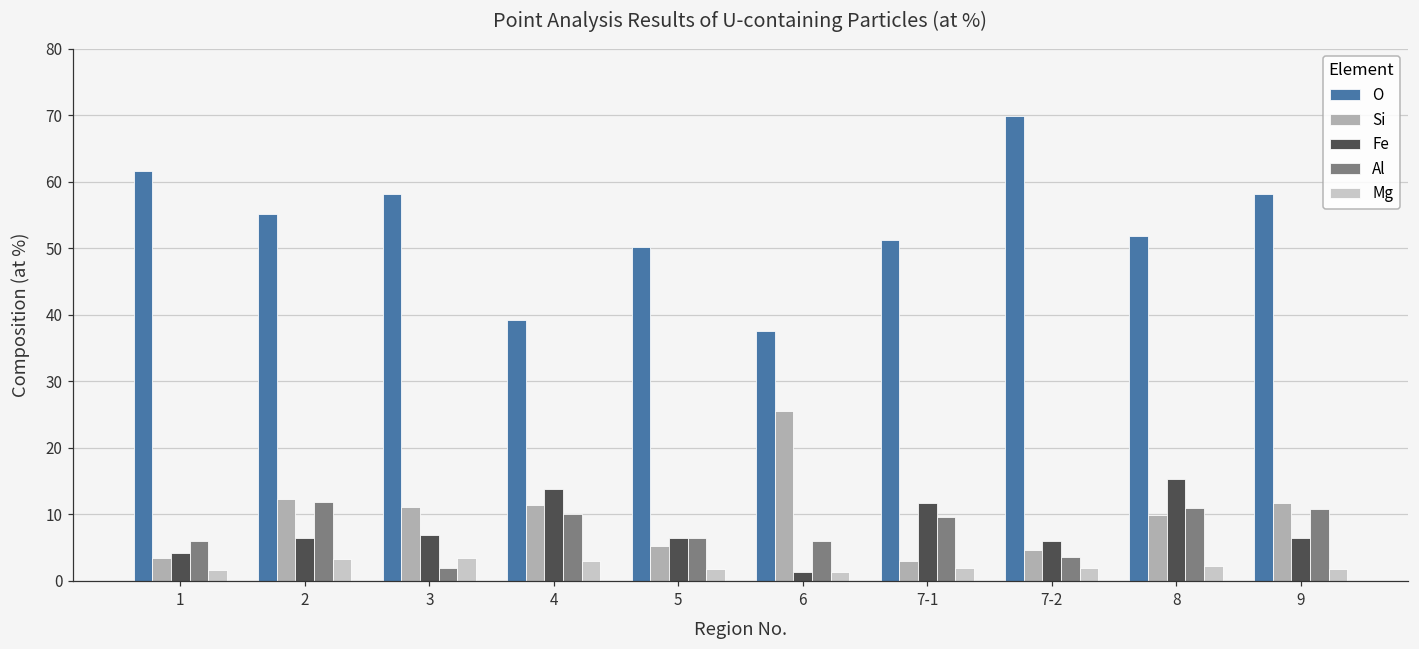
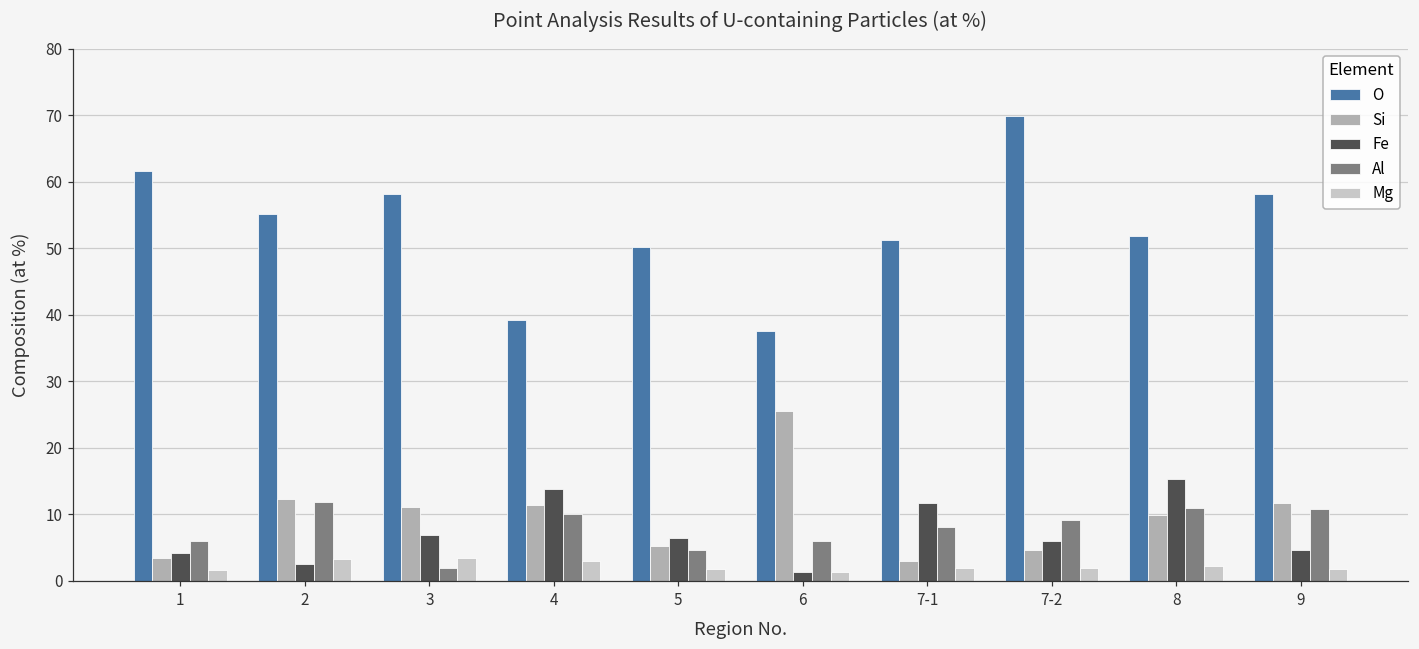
  {
    "O": {
      "1": 62,
      "2": 55,
      "3": 58,
      "4": 39,
      "5": 50,
      "6": 38,
      "7-1": 51,
      "7-2": 70,
      "8": 52,
      "9": 58
    },
    "Fe": {
      "1": 4,
-     "2": 6,
+     "2": 3,
      "3": 7,
      "4": 14,
      "5": 6,
      "6": 1,
      "7-1": 12,
      "7-2": 6,
      "8": 15,
-     "9": 7
+     "9": 5
    },
    "Al": {
      "1": 6,
      "2": 12,
      "3": 2,
      "4": 10,
-     "5": 6,
+     "5": 5,
      "6": 6,
-     "7-1": 10,
-     "7-2": 4,
+     "7-1": 8,
+     "7-2": 9,
      "8": 11,
      "9": 11
    }
  }
